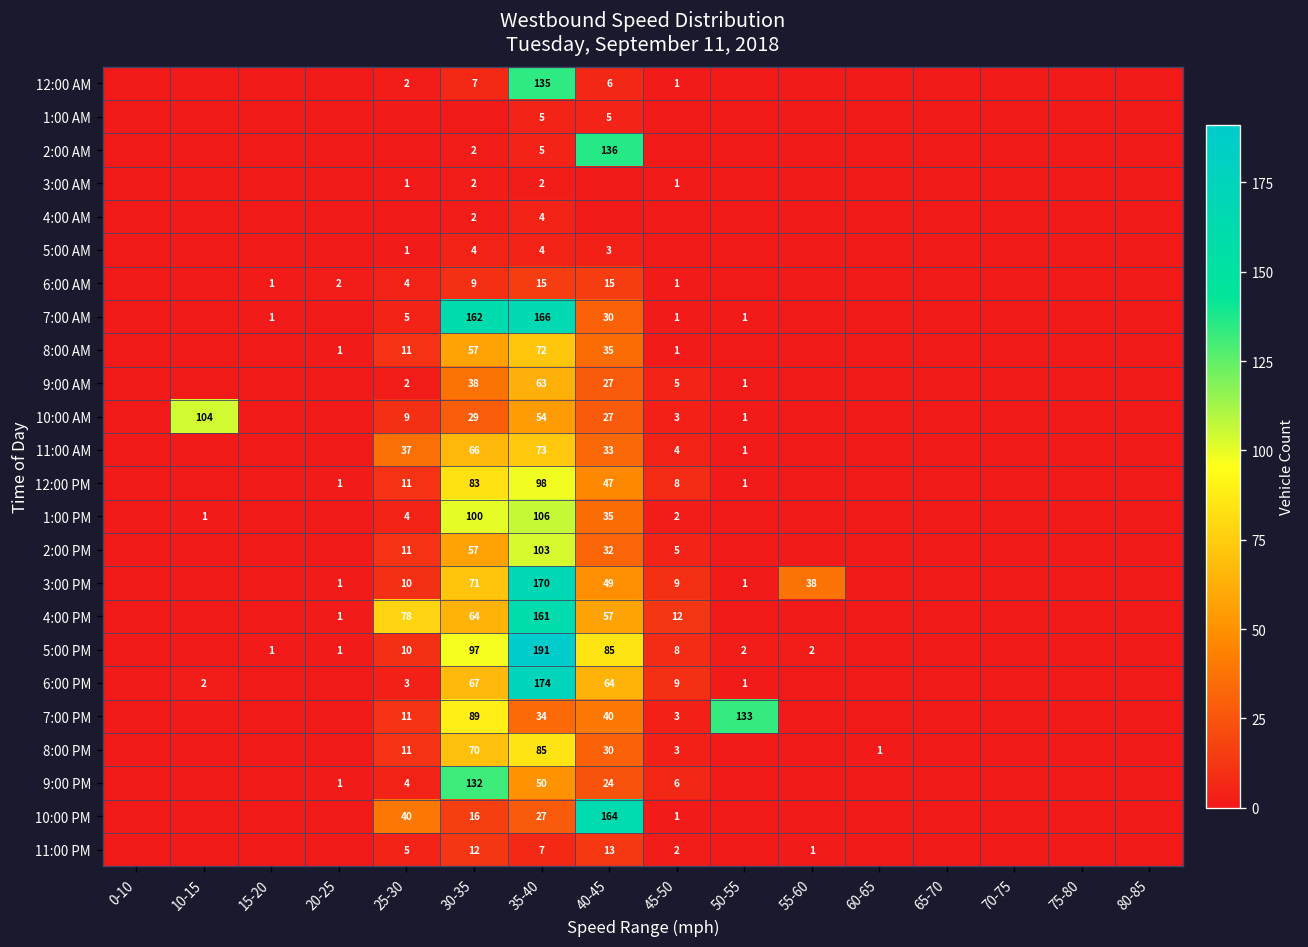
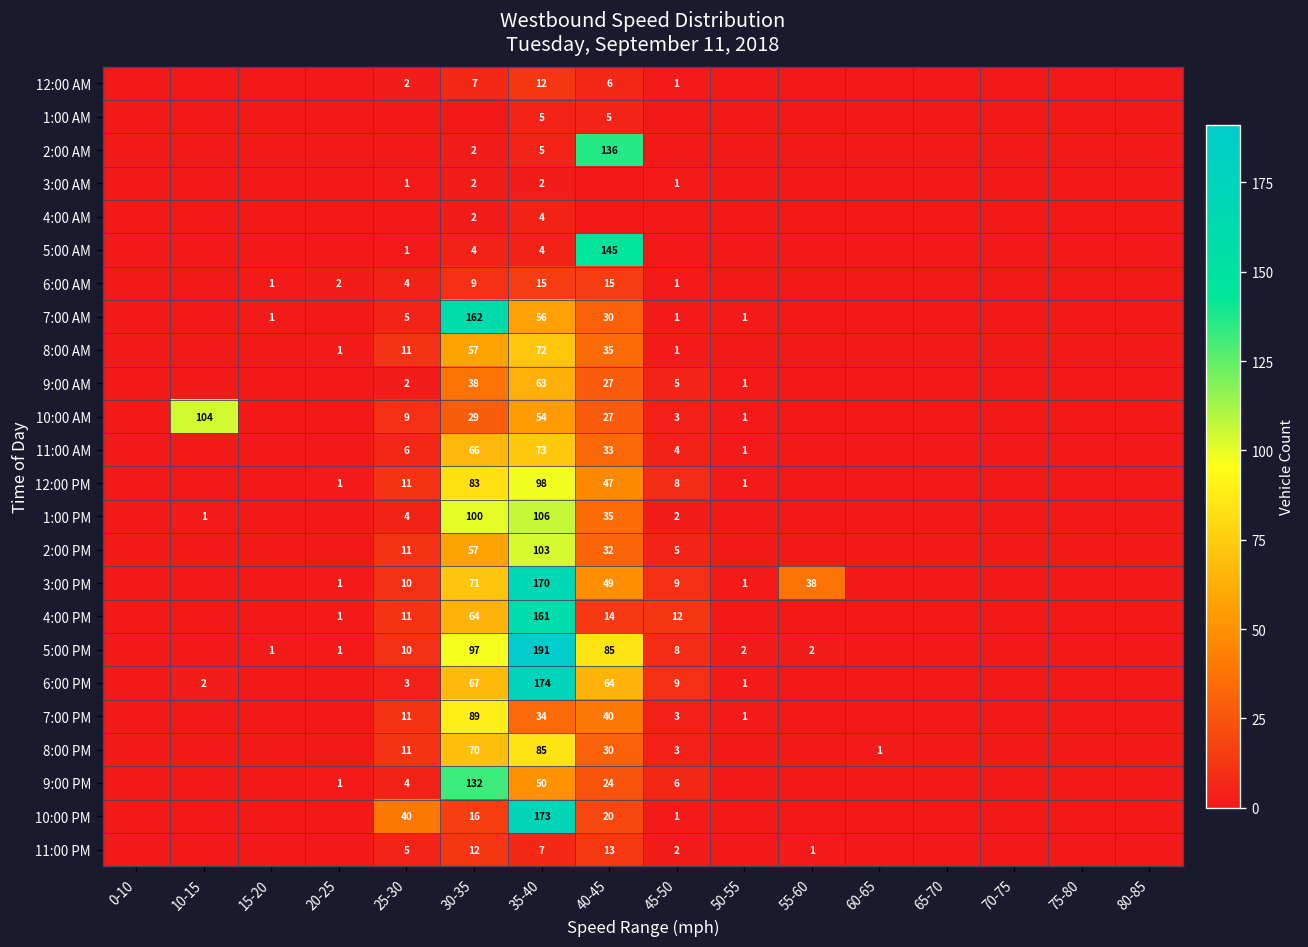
  {
    "12:00 AM": {
      "25-30": 2,
      "30-35": 7,
-     "35-40": 135,
+     "35-40": 12,
      "40-45": 6,
      "45-50": 1
    },
    "1:00 AM": {
      "35-40": 5,
      "40-45": 5
    },
    "2:00 AM": {
      "30-35": 2,
      "35-40": 5,
      "40-45": 136
    },
    "3:00 AM": {
      "25-30": 1,
      "30-35": 2,
      "35-40": 2,
      "45-50": 1
    },
    "4:00 AM": {
      "30-35": 2,
      "35-40": 4
    },
    "5:00 AM": {
      "25-30": 1,
      "30-35": 4,
      "35-40": 4,
-     "40-45": 3
+     "40-45": 145
    },
    "6:00 AM": {
      "15-20": 1,
      "20-25": 2,
      "25-30": 4,
      "30-35": 9,
      "35-40": 15,
      "40-45": 15,
      "45-50": 1
    },
    "7:00 AM": {
      "15-20": 1,
      "25-30": 5,
      "30-35": 162,
-     "35-40": 166,
+     "35-40": 56,
      "40-45": 30,
      "45-50": 1,
      "50-55": 1
    },
    "8:00 AM": {
      "20-25": 1,
      "25-30": 11,
      "30-35": 57,
      "35-40": 72,
      "40-45": 35,
      "45-50": 1
    },
    "9:00 AM": {
      "25-30": 2,
      "30-35": 38,
      "35-40": 63,
      "40-45": 27,
      "45-50": 5,
      "50-55": 1
    },
    "10:00 AM": {
      "10-15": 104,
      "25-30": 9,
      "30-35": 29,
      "35-40": 54,
      "40-45": 27,
      "45-50": 3,
      "50-55": 1
    },
    "11:00 AM": {
-     "25-30": 37,
+     "25-30": 6,
      "30-35": 66,
      "35-40": 73,
      "40-45": 33,
      "45-50": 4,
      "50-55": 1
    },
    "12:00 PM": {
      "20-25": 1,
      "25-30": 11,
      "30-35": 83,
      "35-40": 98,
      "40-45": 47,
      "45-50": 8,
      "50-55": 1
    },
    "1:00 PM": {
      "10-15": 1,
      "25-30": 4,
      "30-35": 100,
      "35-40": 106,
      "40-45": 35,
      "45-50": 2
    },
    "2:00 PM": {
      "25-30": 11,
      "30-35": 57,
      "35-40": 103,
      "40-45": 32,
      "45-50": 5
    },
    "3:00 PM": {
      "20-25": 1,
      "25-30": 10,
      "30-35": 71,
      "35-40": 170,
      "40-45": 49,
      "45-50": 9,
      "50-55": 1,
      "55-60": 38
    },
    "4:00 PM": {
      "20-25": 1,
-     "25-30": 78,
+     "25-30": 11,
      "30-35": 64,
      "35-40": 161,
-     "40-45": 57,
+     "40-45": 14,
      "45-50": 12
    },
    "5:00 PM": {
      "15-20": 1,
      "20-25": 1,
      "25-30": 10,
      "30-35": 97,
      "35-40": 191,
      "40-45": 85,
      "45-50": 8,
      "50-55": 2,
      "55-60": 2
    },
    "6:00 PM": {
      "10-15": 2,
      "25-30": 3,
      "30-35": 67,
      "35-40": 174,
      "40-45": 64,
      "45-50": 9,
      "50-55": 1
    },
    "7:00 PM": {
      "25-30": 11,
      "30-35": 89,
      "35-40": 34,
      "40-45": 40,
      "45-50": 3,
-     "50-55": 133
+     "50-55": 1
    },
    "8:00 PM": {
      "25-30": 11,
      "30-35": 70,
      "35-40": 85,
      "40-45": 30,
      "45-50": 3,
      "60-65": 1
    },
    "9:00 PM": {
      "20-25": 1,
      "25-30": 4,
      "30-35": 132,
      "35-40": 50,
      "40-45": 24,
      "45-50": 6
    },
    "10:00 PM": {
      "25-30": 40,
      "30-35": 16,
-     "35-40": 27,
-     "40-45": 164,
+     "35-40": 173,
+     "40-45": 20,
      "45-50": 1
    },
    "11:00 PM": {
      "25-30": 5,
      "30-35": 12,
      "35-40": 7,
      "40-45": 13,
      "45-50": 2,
      "55-60": 1
    }
  }
